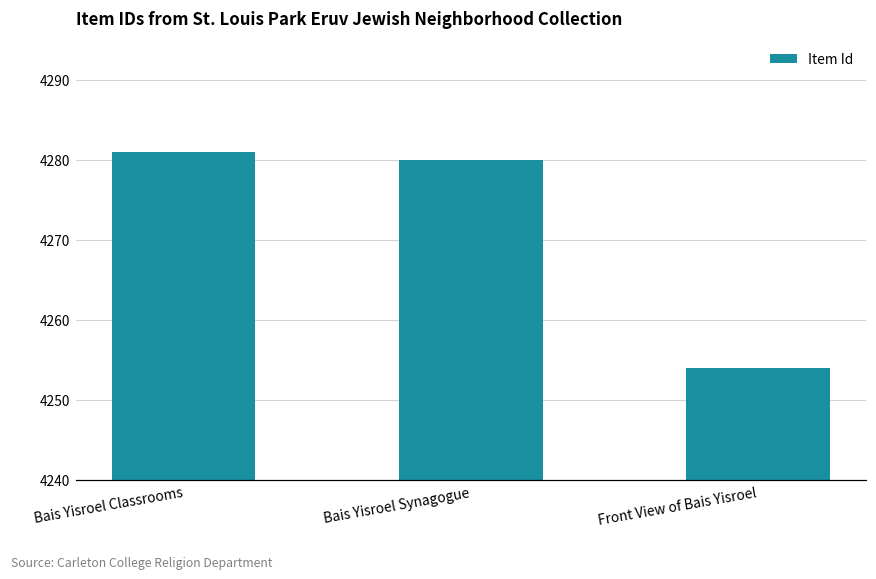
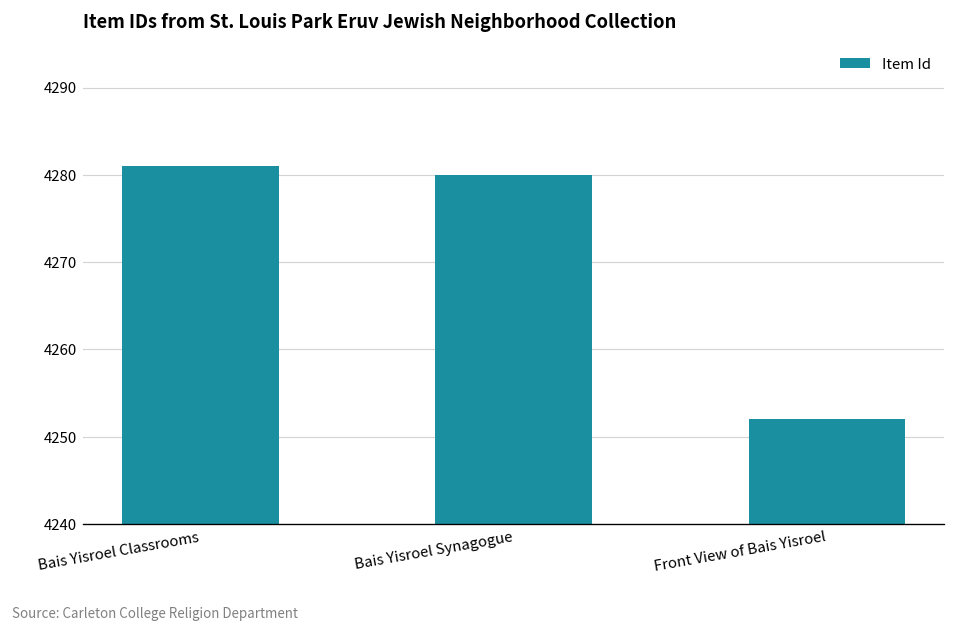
  {
    "Bais Yisroel Classrooms": 4281,
    "Bais Yisroel Synagogue": 4280,
-   "Front View of Bais Yisroel": 4254
+   "Front View of Bais Yisroel": 4252
  }
